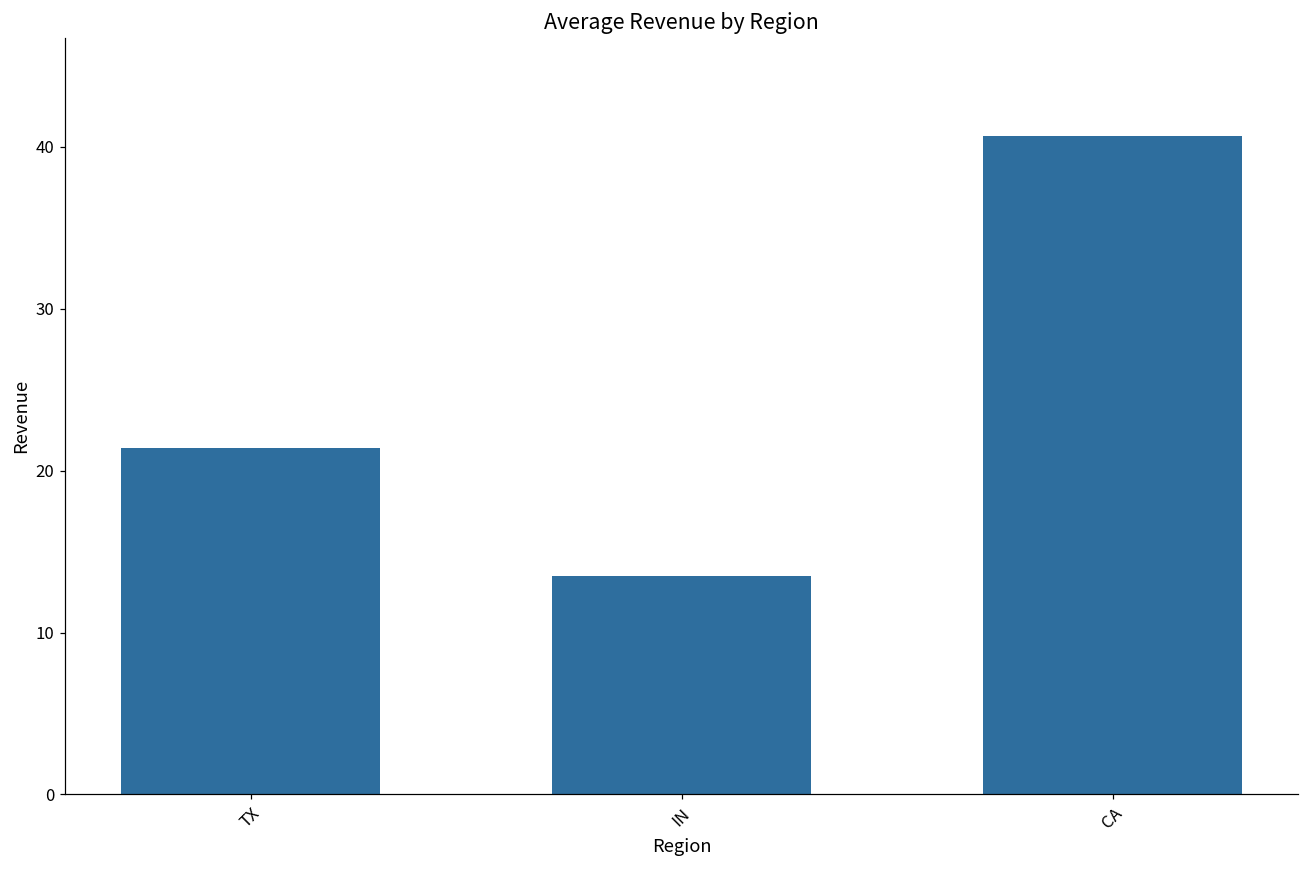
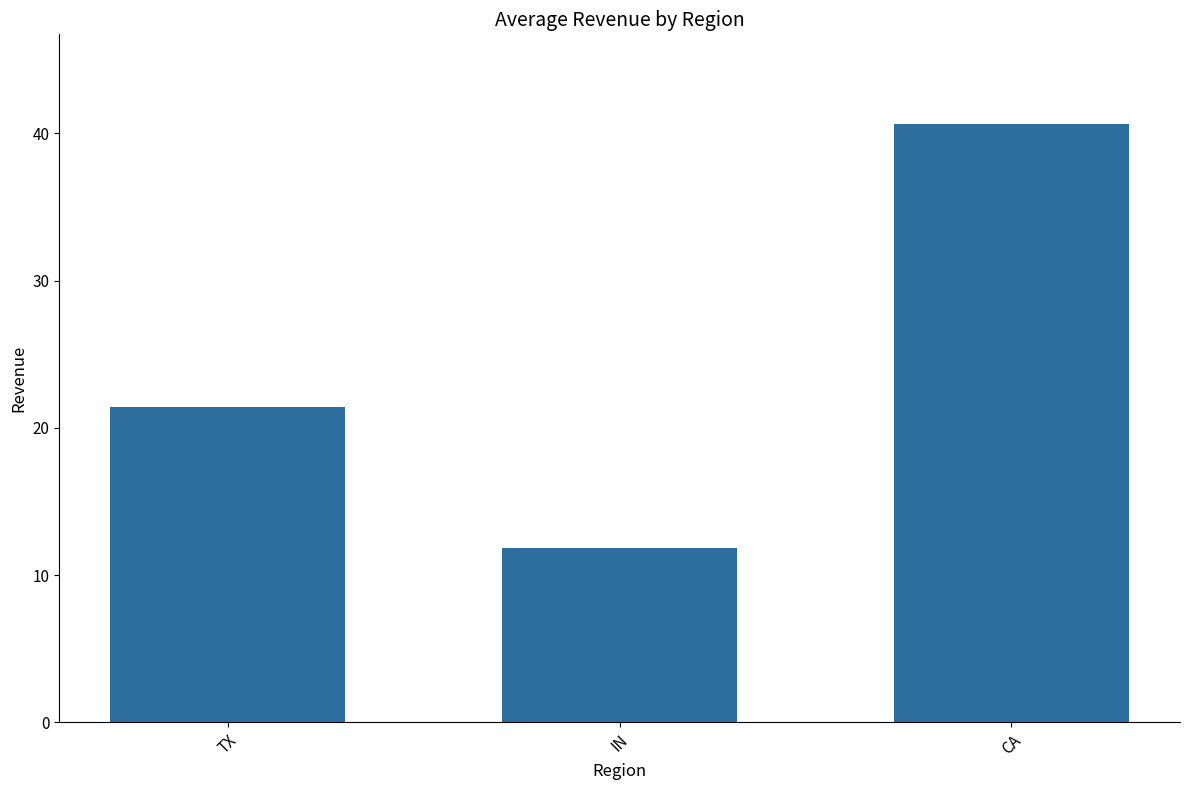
  {
    "TX": 21.4,
-   "IN": 13.5,
+   "IN": 11.8,
    "CA": 40.6
  }
